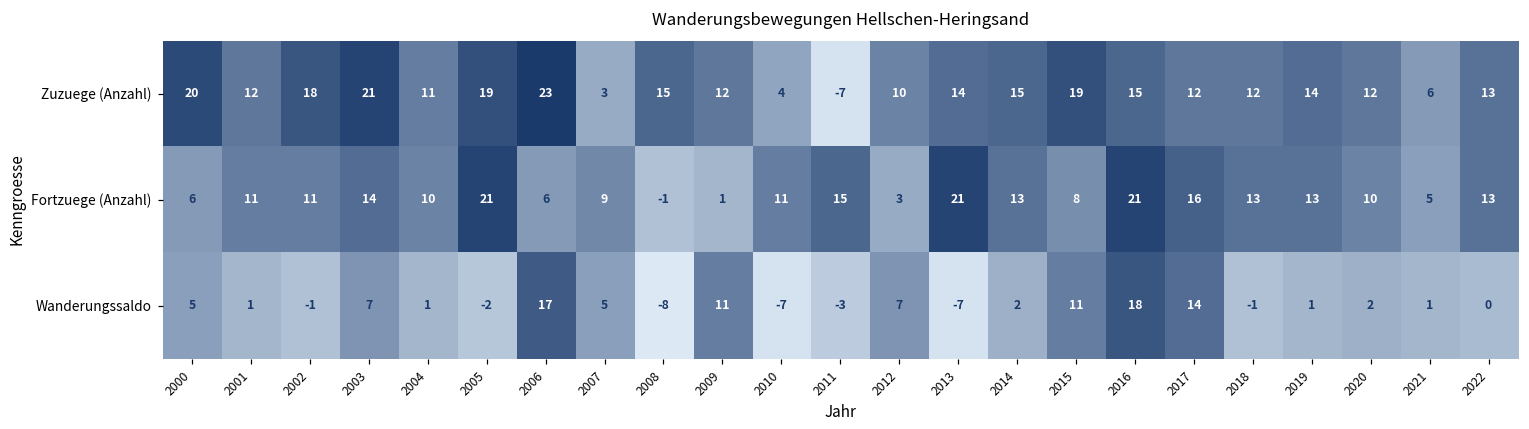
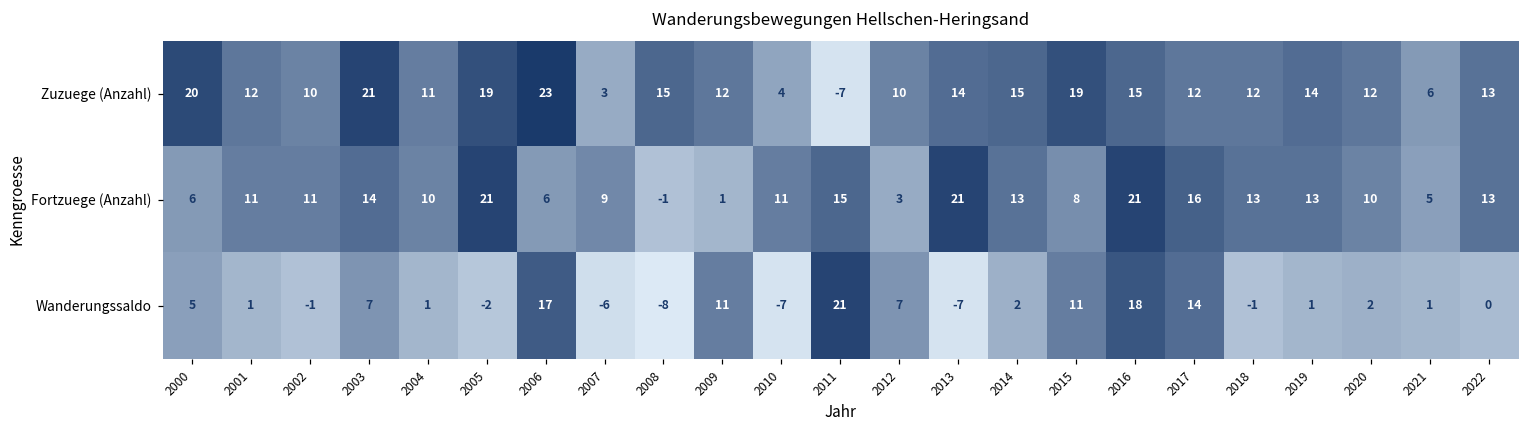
  {
    "Zuzuege (Anzahl)": {
      "2000": 20,
      "2001": 12,
-     "2002": 18,
+     "2002": 10,
      "2003": 21,
      "2004": 11,
      "2005": 19,
      "2006": 23,
      "2007": 3,
      "2008": 15,
      "2009": 12,
      "2010": 4,
      "2011": -7,
      "2012": 10,
      "2013": 14,
      "2014": 15,
      "2015": 19,
      "2016": 15,
      "2017": 12,
      "2018": 12,
      "2019": 14,
      "2020": 12,
      "2021": 6,
      "2022": 13
    },
    "Fortzuege (Anzahl)": {
      "2000": 6,
      "2001": 11,
      "2002": 11,
      "2003": 14,
      "2004": 10,
      "2005": 21,
      "2006": 6,
      "2007": 9,
      "2008": -1,
      "2009": 1,
      "2010": 11,
      "2011": 15,
      "2012": 3,
      "2013": 21,
      "2014": 13,
      "2015": 8,
      "2016": 21,
      "2017": 16,
      "2018": 13,
      "2019": 13,
      "2020": 10,
      "2021": 5,
      "2022": 13
    },
    "Wanderungssaldo": {
      "2000": 5,
      "2001": 1,
      "2002": -1,
      "2003": 7,
      "2004": 1,
      "2005": -2,
      "2006": 17,
-     "2007": 5,
+     "2007": -6,
      "2008": -8,
      "2009": 11,
      "2010": -7,
-     "2011": -3,
+     "2011": 21,
      "2012": 7,
      "2013": -7,
      "2014": 2,
      "2015": 11,
      "2016": 18,
      "2017": 14,
      "2018": -1,
      "2019": 1,
      "2020": 2,
      "2021": 1,
      "2022": 0
    }
  }
